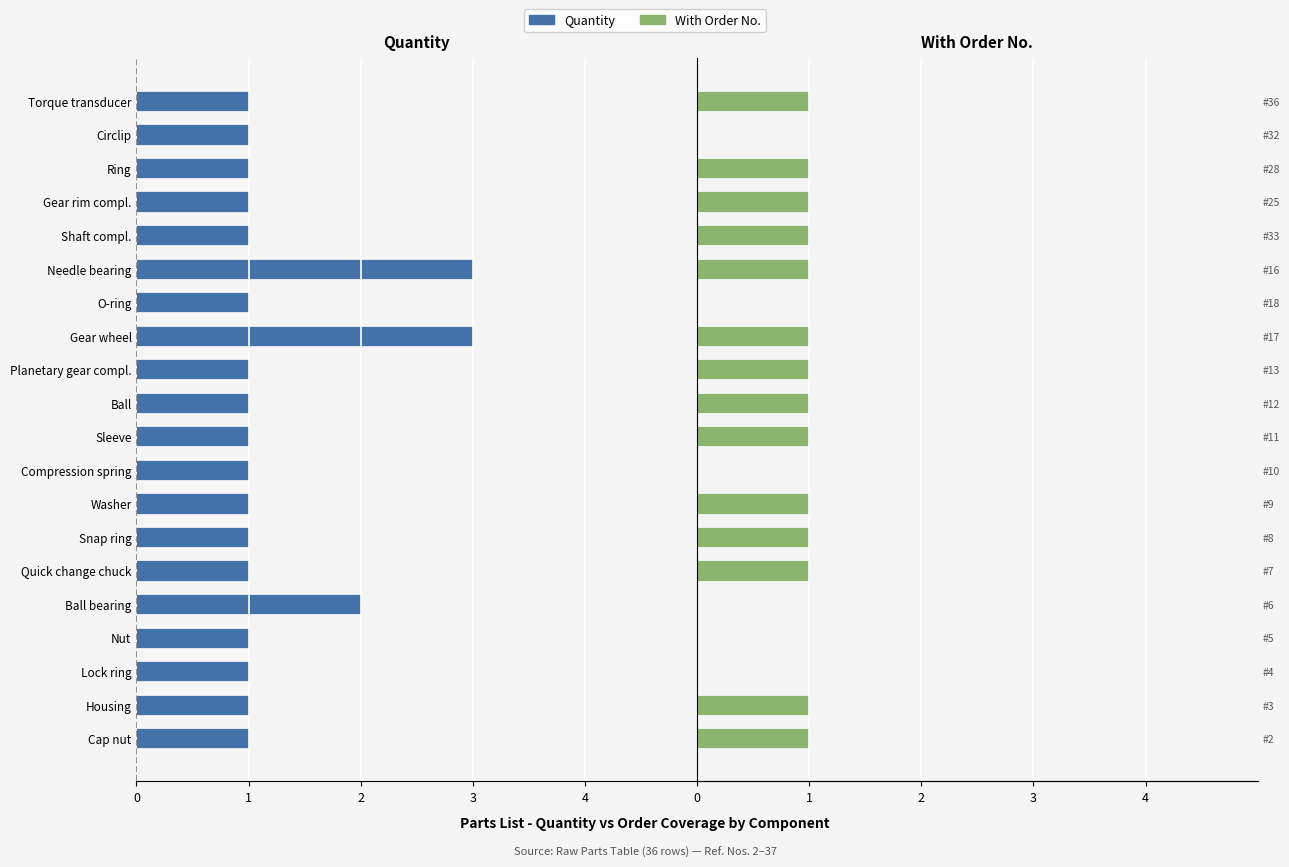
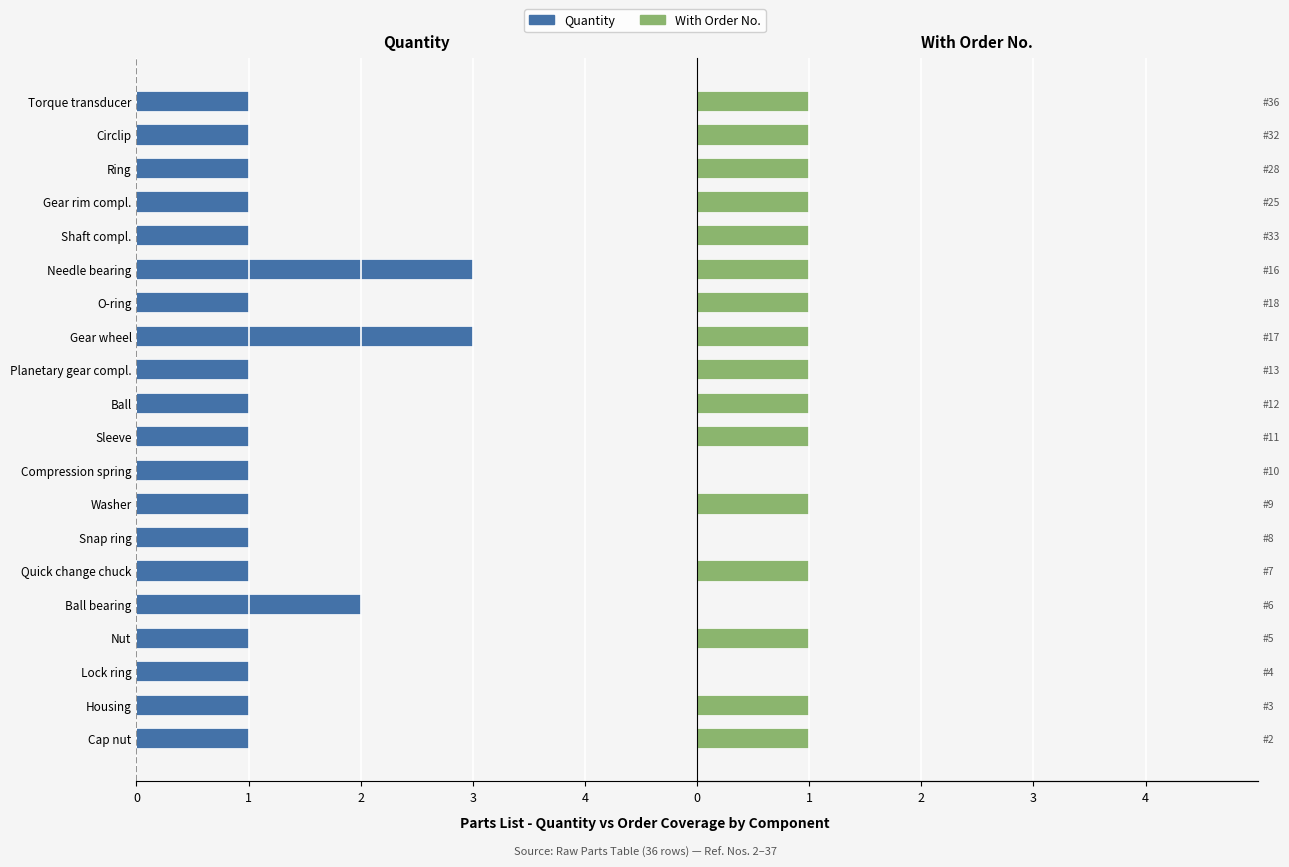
  {
    "With Order No.": {
      "#36": 1,
-     "#32": 0,
+     "#32": 1,
      "#28": 1,
      "#25": 1,
      "#33": 1,
      "#16": 1,
-     "#18": 0,
+     "#18": 1,
      "#17": 1,
      "#13": 1,
      "#12": 1,
      "#11": 1,
      "#10": 0,
      "#9": 1,
-     "#8": 1,
+     "#8": 0,
      "#7": 1,
      "#6": 0,
-     "#5": 0,
+     "#5": 1,
      "#4": 0,
      "#3": 1,
      "#2": 1
    }
  }
